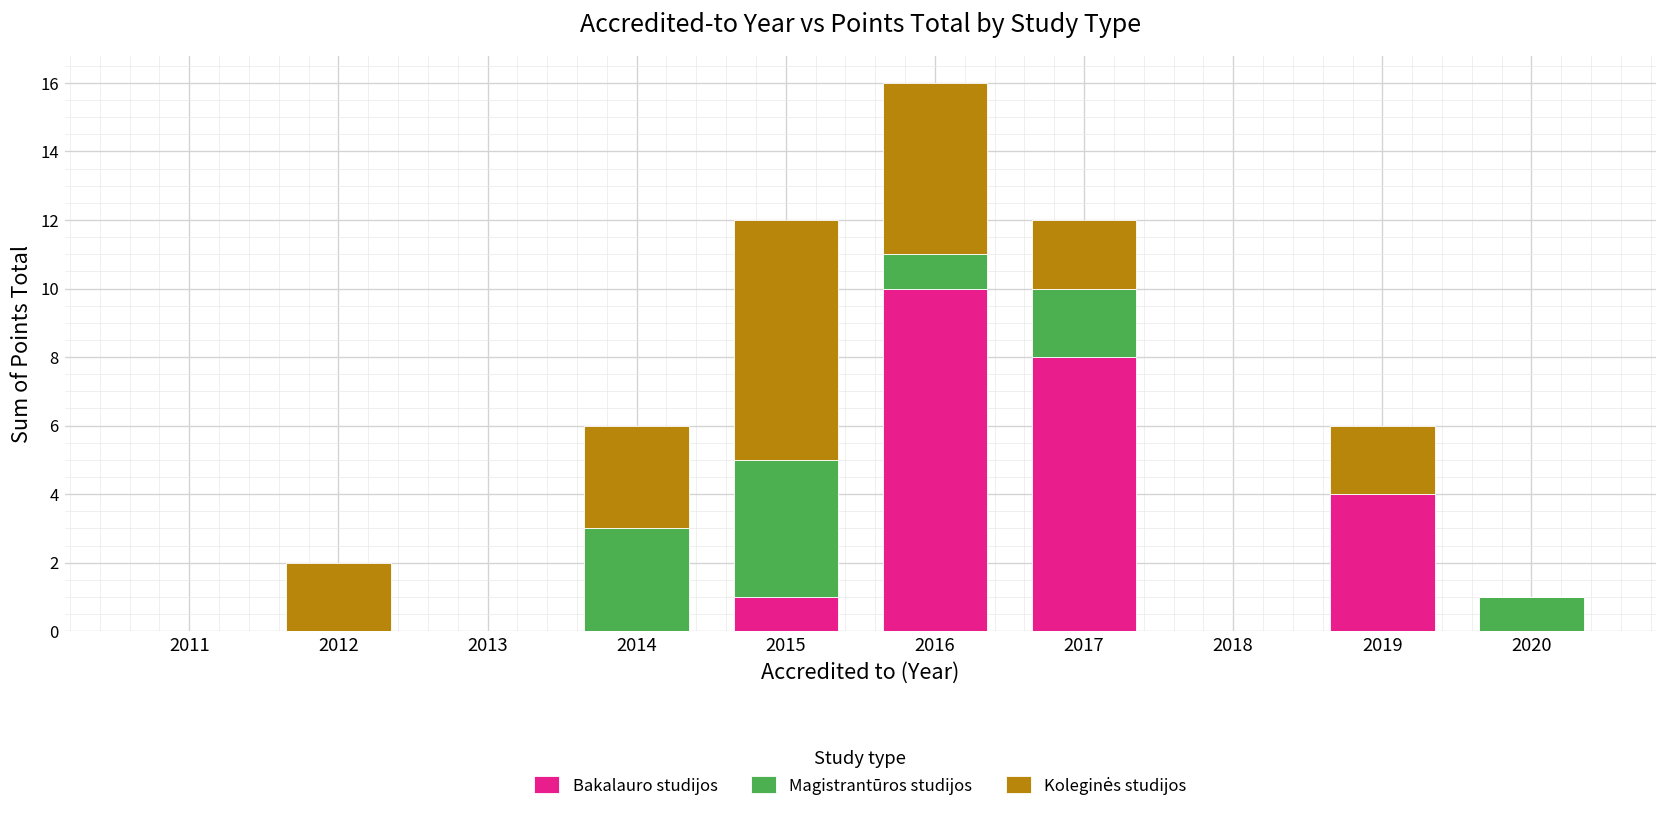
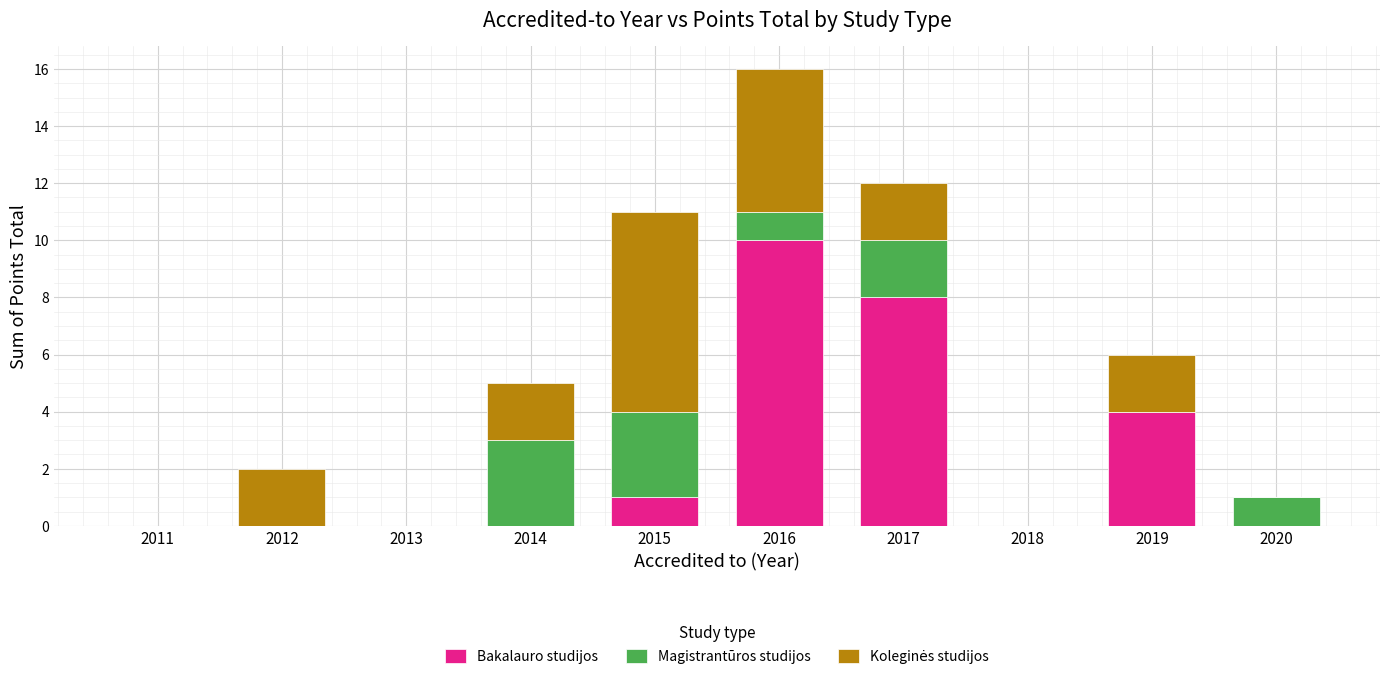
  {
    "Bakalauro studijos": {
      "2011": 0,
      "2012": 0,
      "2013": 0,
      "2014": 0,
      "2015": 1,
      "2016": 10,
      "2017": 8,
      "2018": 0,
      "2019": 4,
      "2020": 0
    },
    "Magistrantūros studijos": {
      "2011": 0,
      "2012": 0,
      "2013": 0,
      "2014": 3,
-     "2015": 4,
+     "2015": 3,
      "2016": 1,
      "2017": 2,
      "2018": 0,
      "2019": 0,
      "2020": 1
    },
    "Koleginės studijos": {
      "2011": 0,
      "2012": 2,
      "2013": 0,
-     "2014": 3,
+     "2014": 2,
      "2015": 7,
      "2016": 5,
      "2017": 2,
      "2018": 0,
      "2019": 2,
      "2020": 0
    }
  }
